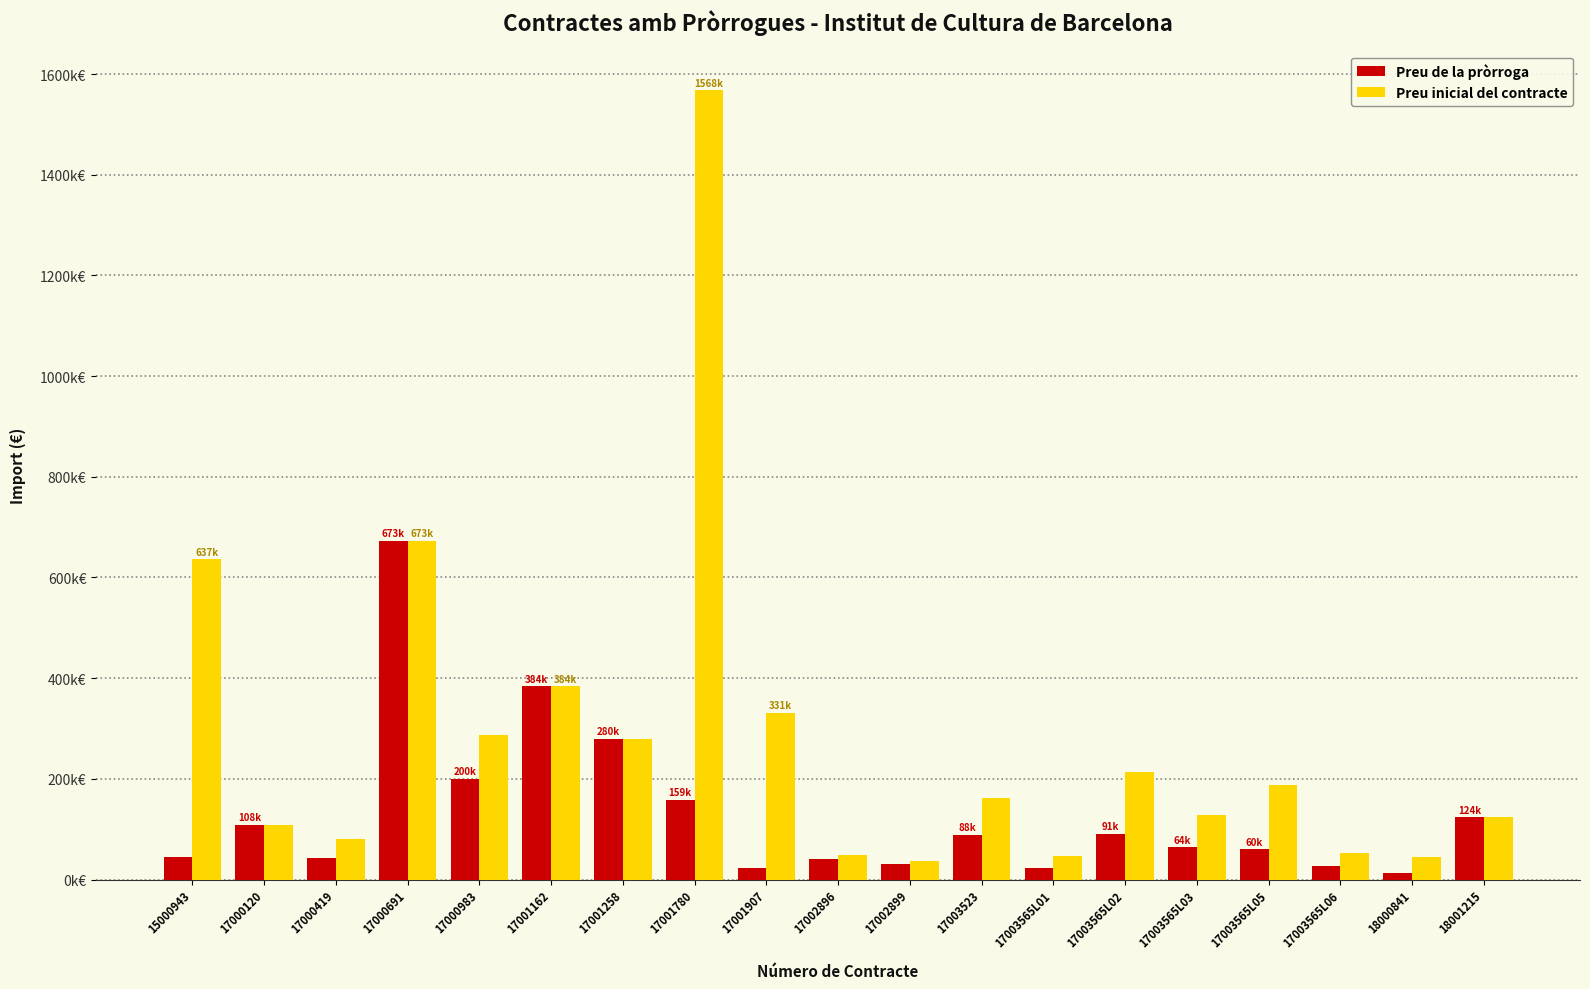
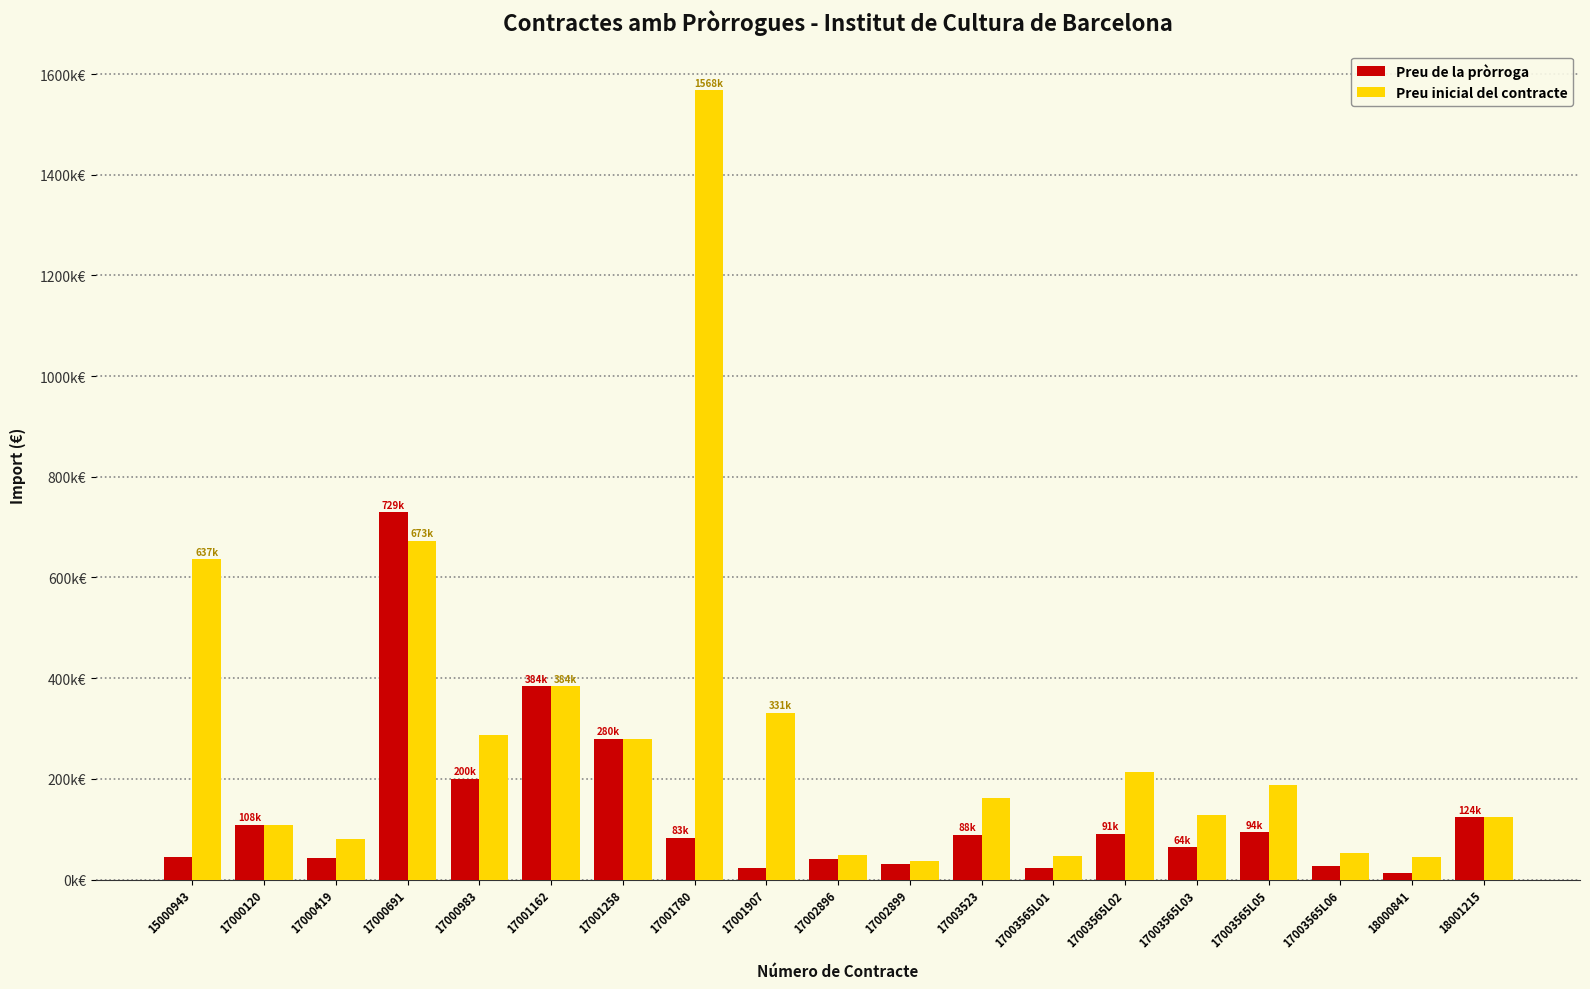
  {
    "Preu de la pròrroga": {
      "17000120": "108k",
-     "17000691": "673k",
+     "17000691": "729k",
      "17000983": "200k",
      "17001162": "384k",
      "17001258": "280k",
-     "17001780": "159k",
+     "17001780": "83k",
      "17003523": "88k",
      "17003565L02": "91k",
      "17003565L03": "64k",
-     "17003565L05": "60k",
+     "17003565L05": "94k",
      "18001215": "124k"
    },
    "Preu inicial del contracte": {
      "15000943": "637k",
      "17000691": "673k",
      "17001162": "384k",
      "17001780": "1568k",
      "17001907": "331k"
    }
  }
